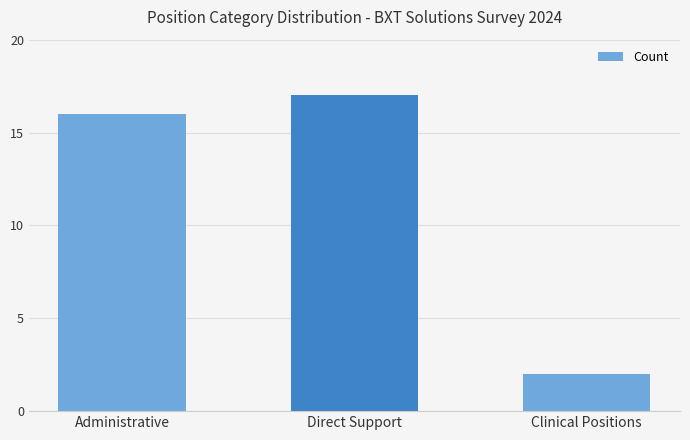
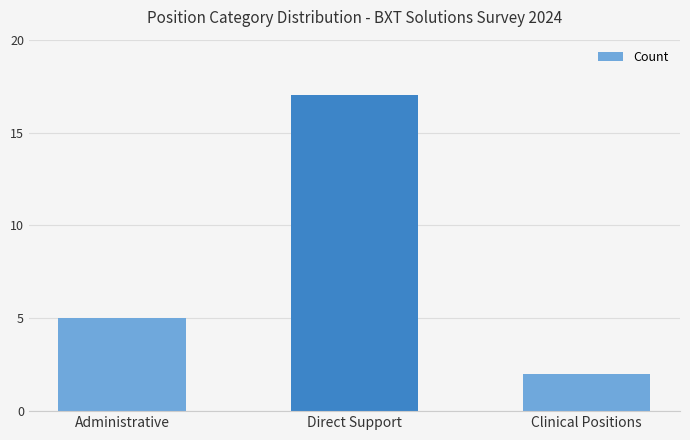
  {
-   "Administrative": 16,
+   "Administrative": 5,
    "Direct Support": 17,
    "Clinical Positions": 2
  }
